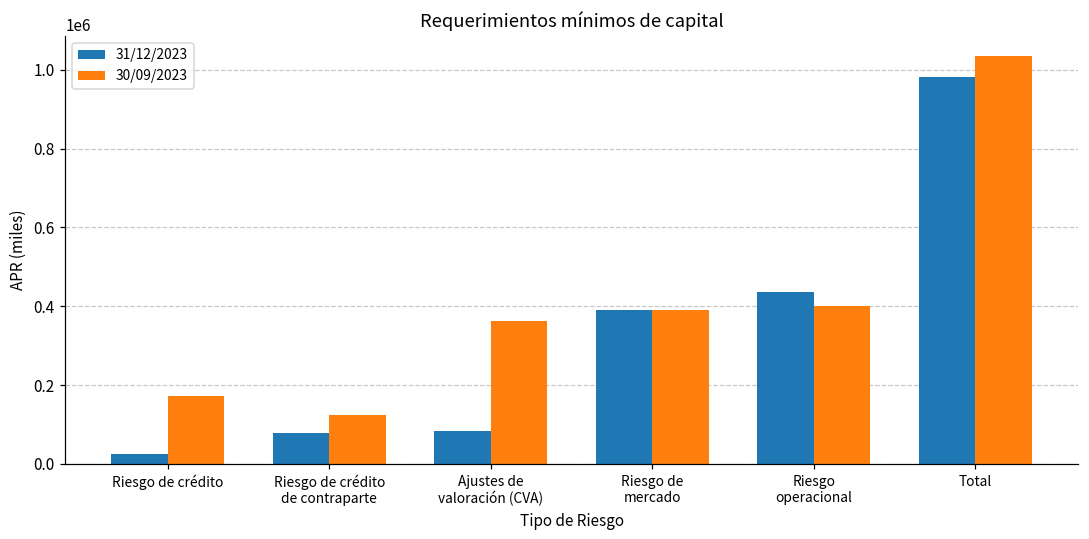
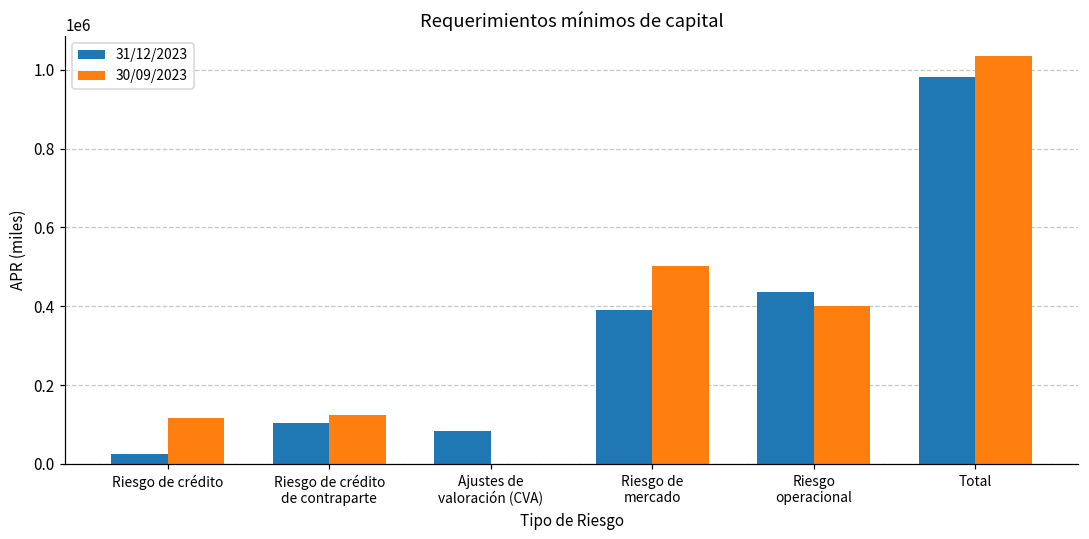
  {
    "31/12/2023": {
      "Riesgo de crédito": 20000,
-     "Riesgo de crédito de contraparte": 80000,
+     "Riesgo de crédito de contraparte": 100000,
      "Ajustes de valoración (CVA)": 80000,
      "Riesgo de mercado": 390000,
      "Riesgo operacional": 440000,
      "Total": 980000
    },
    "30/09/2023": {
-     "Riesgo de crédito": 170000,
+     "Riesgo de crédito": 120000,
      "Riesgo de crédito de contraparte": 120000,
-     "Ajustes de valoración (CVA)": 360000,
-     "Riesgo de mercado": 390000,
+     "Ajustes de valoración (CVA)": 0,
+     "Riesgo de mercado": 500000,
      "Riesgo operacional": 400000,
      "Total": 1030000
    }
  }
